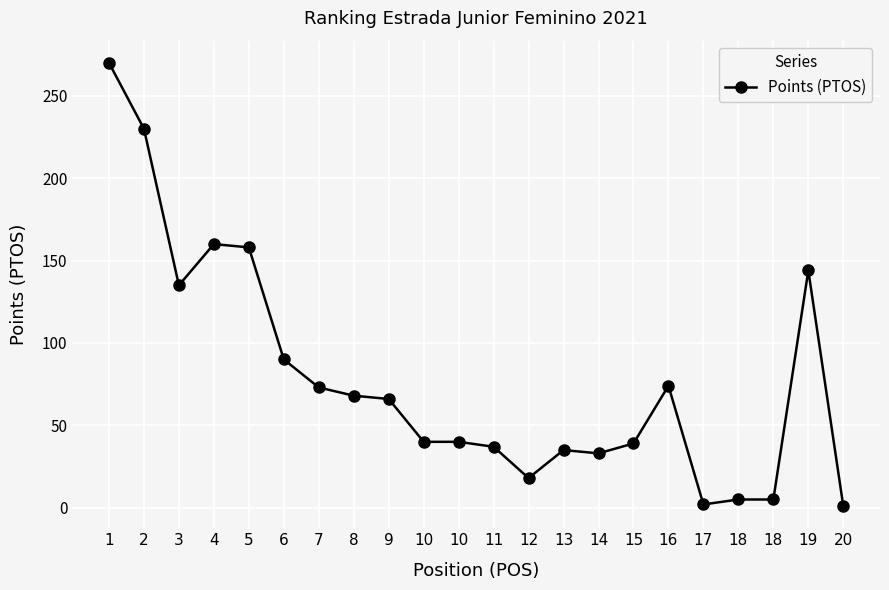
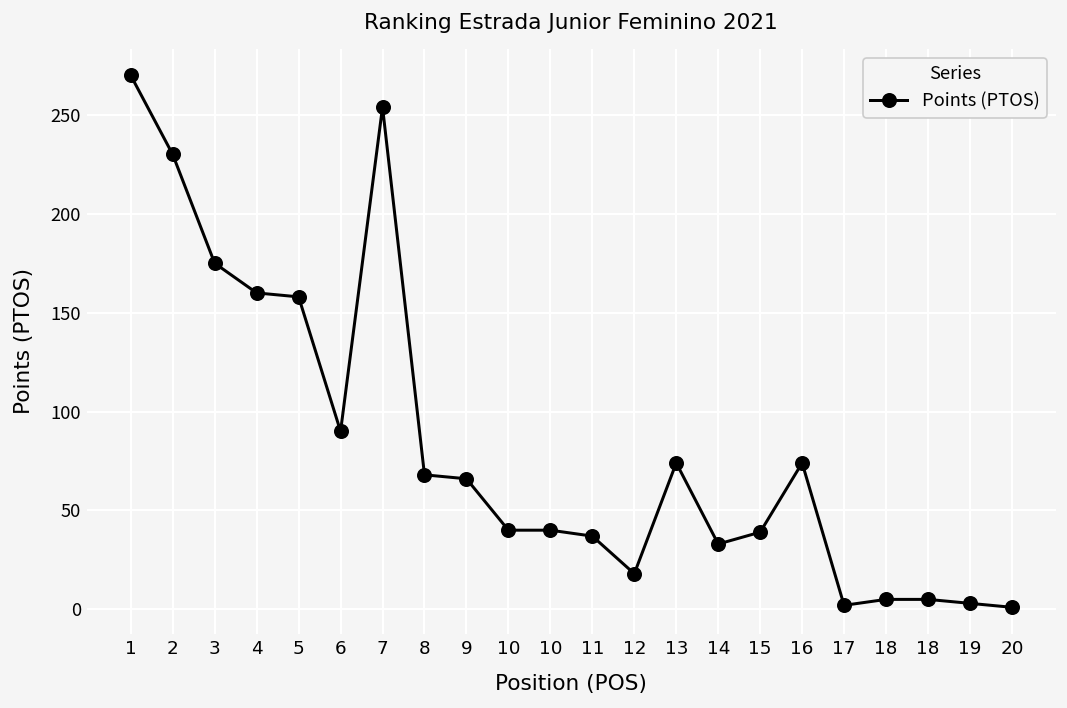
  {
    "1": 270,
    "2": 230,
-   "3": 135,
+   "3": 175,
    "4": 160,
    "5": 158,
    "6": 90,
-   "7": 73,
+   "7": 254,
    "8": 68,
    "9": 66,
    "11": 37,
    "12": 18,
-   "13": 35,
+   "13": 74,
    "14": 33,
    "15": 39,
    "16": 74,
    "17": 2,
-   "19": 144,
+   "19": 3,
    "20": 1
  }
